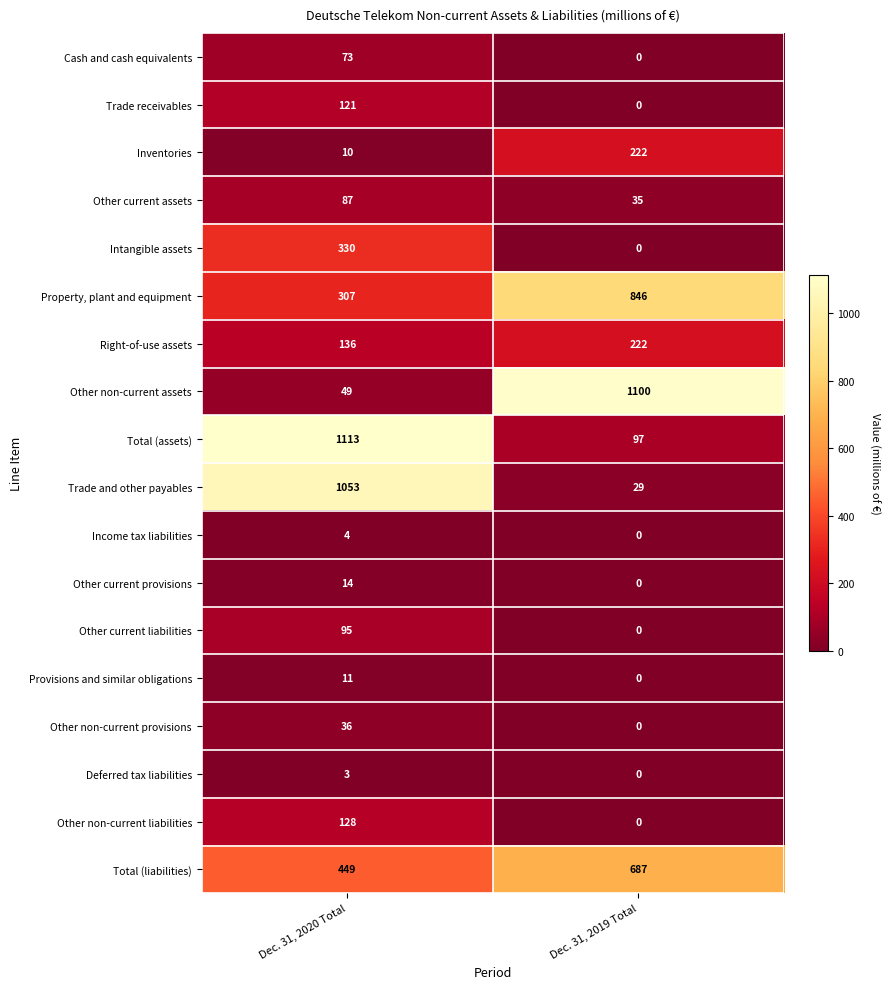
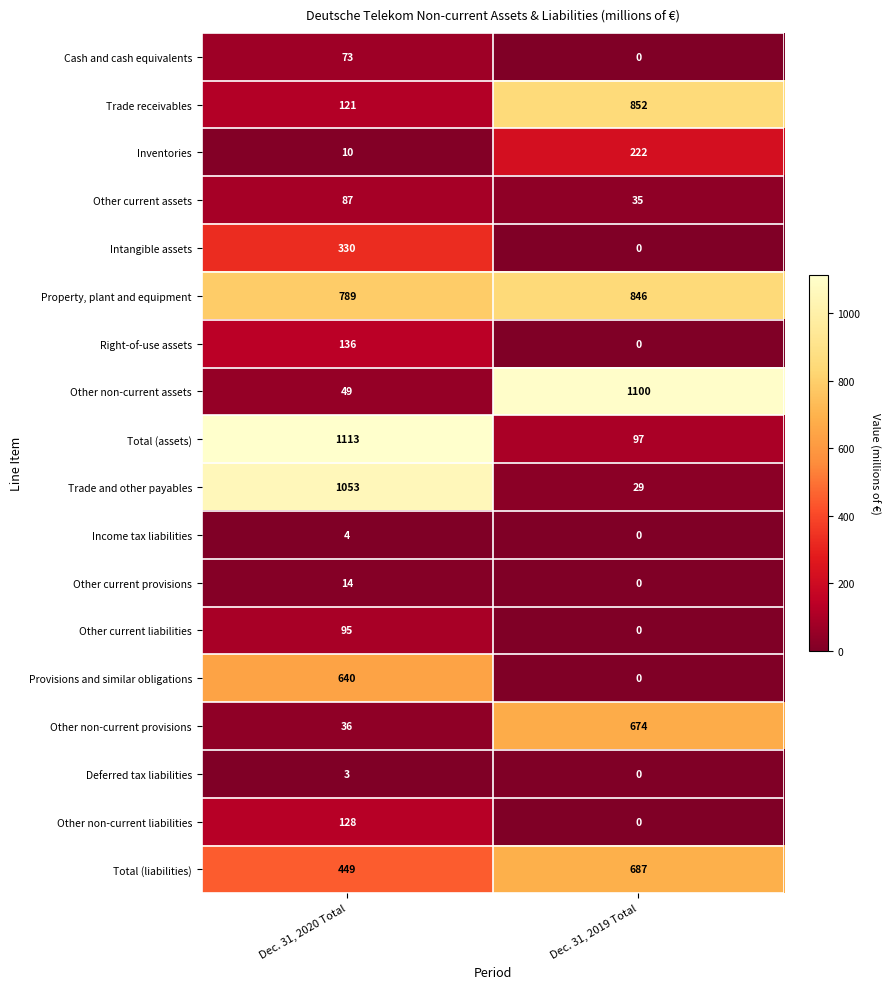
  {
    "Cash and cash equivalents": {
      "Dec. 31, 2020 Total": 73,
      "Dec. 31, 2019 Total": 0
    },
    "Trade receivables": {
      "Dec. 31, 2020 Total": 121,
-     "Dec. 31, 2019 Total": 0
+     "Dec. 31, 2019 Total": 852
    },
    "Inventories": {
      "Dec. 31, 2020 Total": 10,
      "Dec. 31, 2019 Total": 222
    },
    "Other current assets": {
      "Dec. 31, 2020 Total": 87,
      "Dec. 31, 2019 Total": 35
    },
    "Intangible assets": {
      "Dec. 31, 2020 Total": 330,
      "Dec. 31, 2019 Total": 0
    },
    "Property, plant and equipment": {
-     "Dec. 31, 2020 Total": 307,
+     "Dec. 31, 2020 Total": 789,
      "Dec. 31, 2019 Total": 846
    },
    "Right-of-use assets": {
      "Dec. 31, 2020 Total": 136,
-     "Dec. 31, 2019 Total": 222
+     "Dec. 31, 2019 Total": 0
    },
    "Other non-current assets": {
      "Dec. 31, 2020 Total": 49,
      "Dec. 31, 2019 Total": 1100
    },
    "Total (assets)": {
      "Dec. 31, 2020 Total": 1113,
      "Dec. 31, 2019 Total": 97
    },
    "Trade and other payables": {
      "Dec. 31, 2020 Total": 1053,
      "Dec. 31, 2019 Total": 29
    },
    "Income tax liabilities": {
      "Dec. 31, 2020 Total": 4,
      "Dec. 31, 2019 Total": 0
    },
    "Other current provisions": {
      "Dec. 31, 2020 Total": 14,
      "Dec. 31, 2019 Total": 0
    },
    "Other current liabilities": {
      "Dec. 31, 2020 Total": 95,
      "Dec. 31, 2019 Total": 0
    },
    "Provisions and similar obligations": {
-     "Dec. 31, 2020 Total": 11,
+     "Dec. 31, 2020 Total": 640,
      "Dec. 31, 2019 Total": 0
    },
    "Other non-current provisions": {
      "Dec. 31, 2020 Total": 36,
-     "Dec. 31, 2019 Total": 0
+     "Dec. 31, 2019 Total": 674
    },
    "Deferred tax liabilities": {
      "Dec. 31, 2020 Total": 3,
      "Dec. 31, 2019 Total": 0
    },
    "Other non-current liabilities": {
      "Dec. 31, 2020 Total": 128,
      "Dec. 31, 2019 Total": 0
    },
    "Total (liabilities)": {
      "Dec. 31, 2020 Total": 449,
      "Dec. 31, 2019 Total": 687
    }
  }
